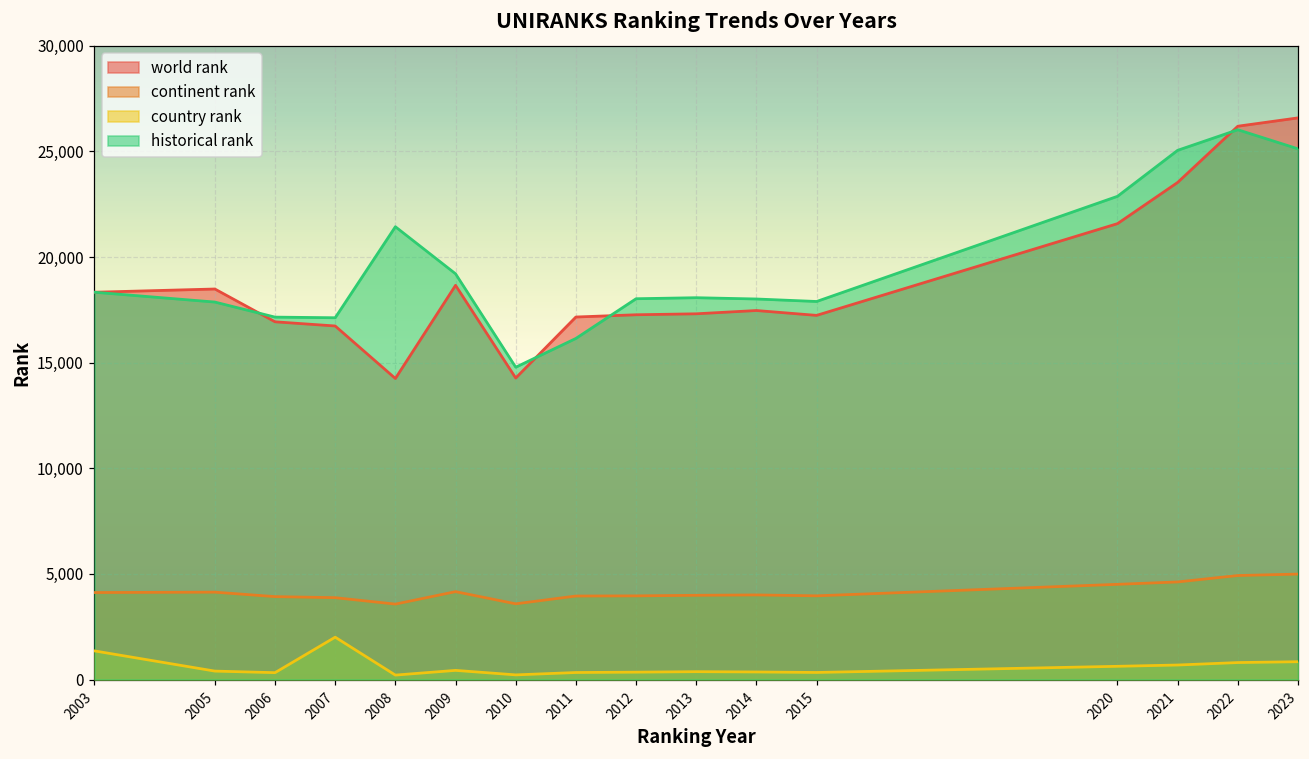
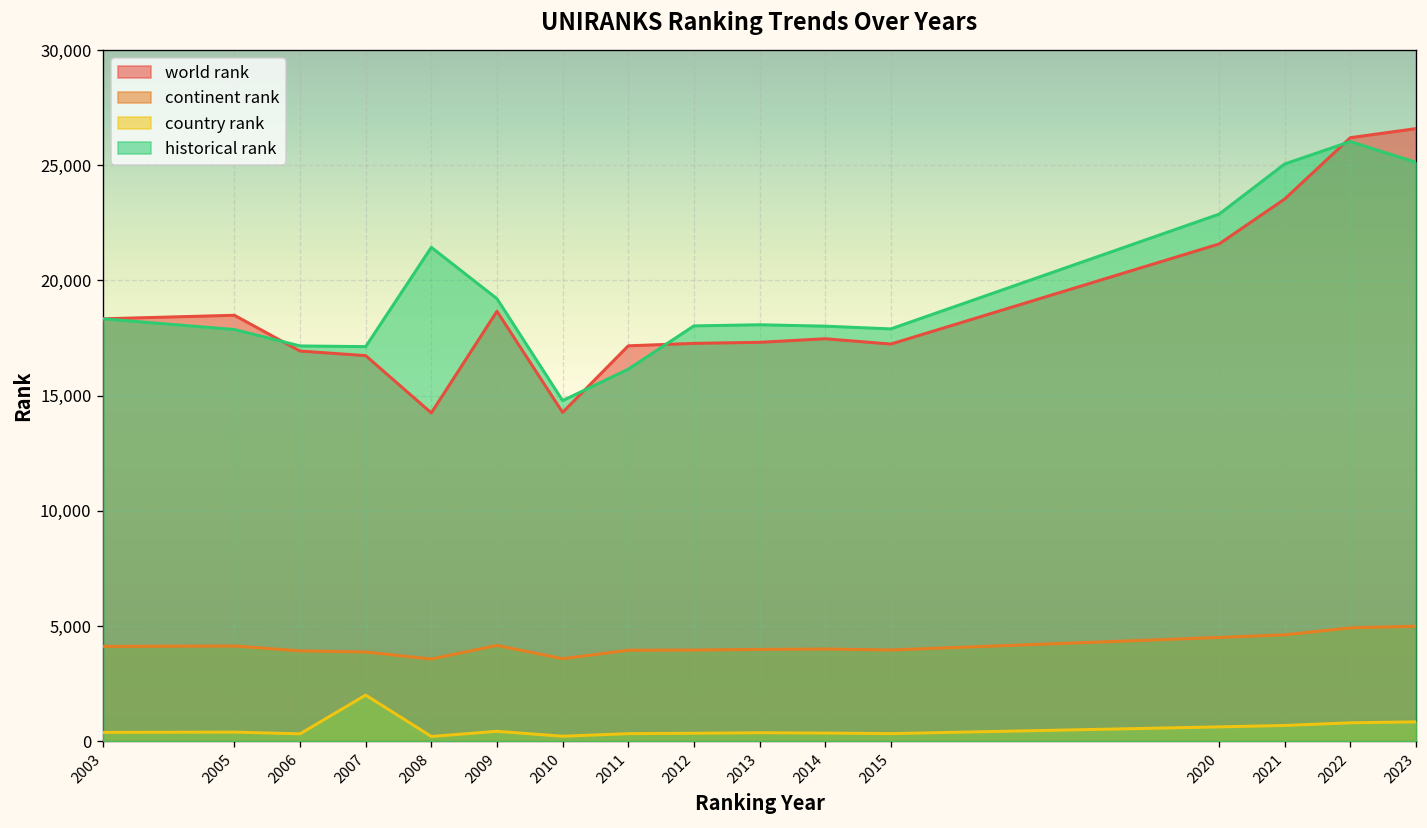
  {
    "country rank": {
-     "2003": "1,400",
+     "2003": "400",
      "2005": "400",
      "2006": "300",
      "2007": "2,000",
      "2008": "200",
      "2009": "400",
      "2010": "200",
      "2011": "300",
      "2012": "300",
      "2013": "400",
      "2014": "400",
      "2015": "300",
      "2020": "600",
      "2021": "700",
      "2022": "800",
      "2023": "800"
    },
    "historical rank": {
      "2005": "17,900",
      "2006": "17,200",
      "2007": "17,100",
      "2008": "21,400",
      "2009": "19,200",
      "2010": "14,800",
      "2011": "16,100",
      "2012": "18,000",
      "2013": "18,100",
      "2014": "18,000",
      "2015": "17,900",
      "2020": "22,900",
      "2021": "25,100",
      "2022": "26,000",
      "2023": "25,100"
    }
  }
